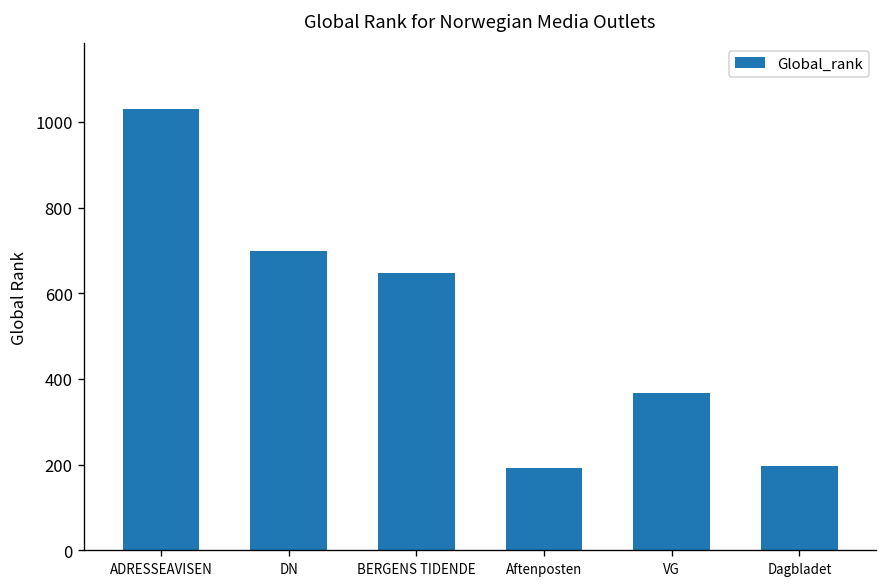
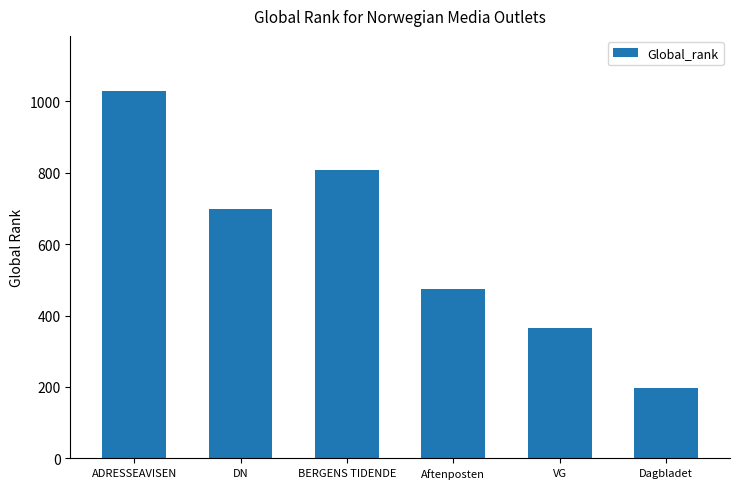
  {
    "ADRESSEAVISEN": 1030,
    "DN": 700,
-   "BERGENS TIDENDE": 650,
-   "Aftenposten": 190,
+   "BERGENS TIDENDE": 810,
+   "Aftenposten": 470,
    "VG": 370,
    "Dagbladet": 200
  }
